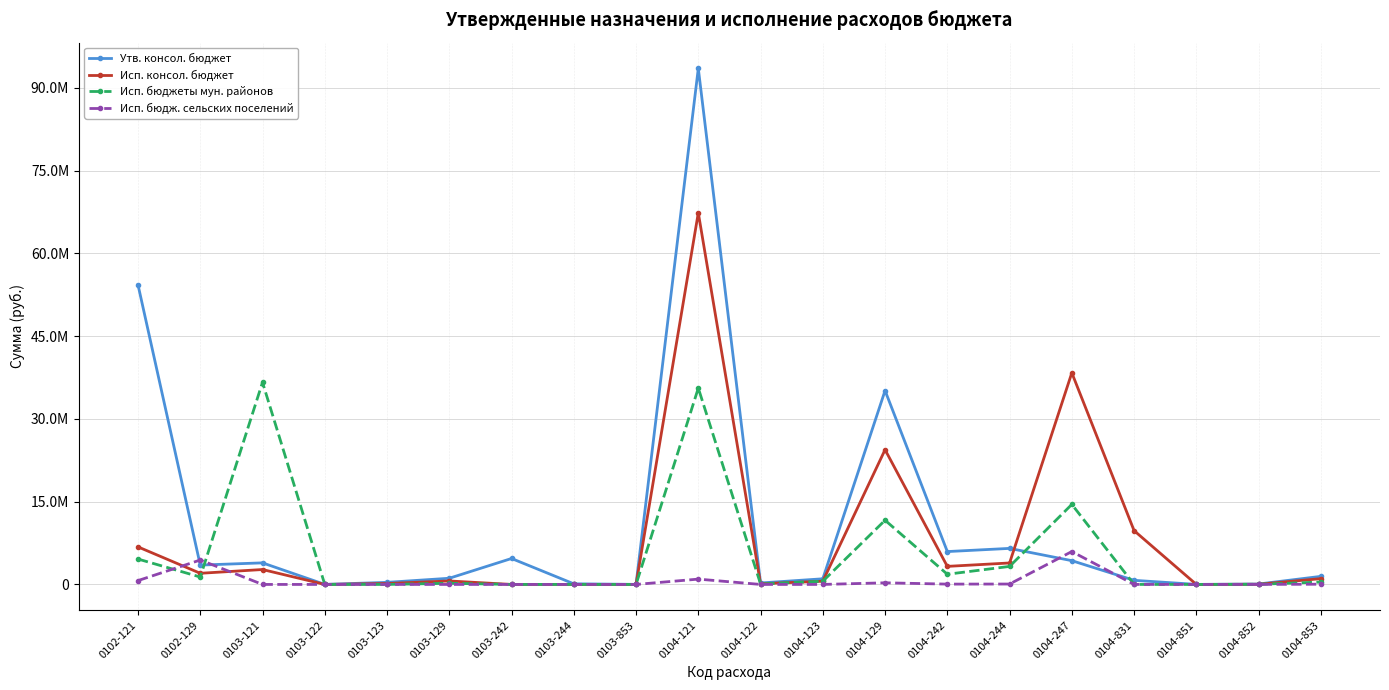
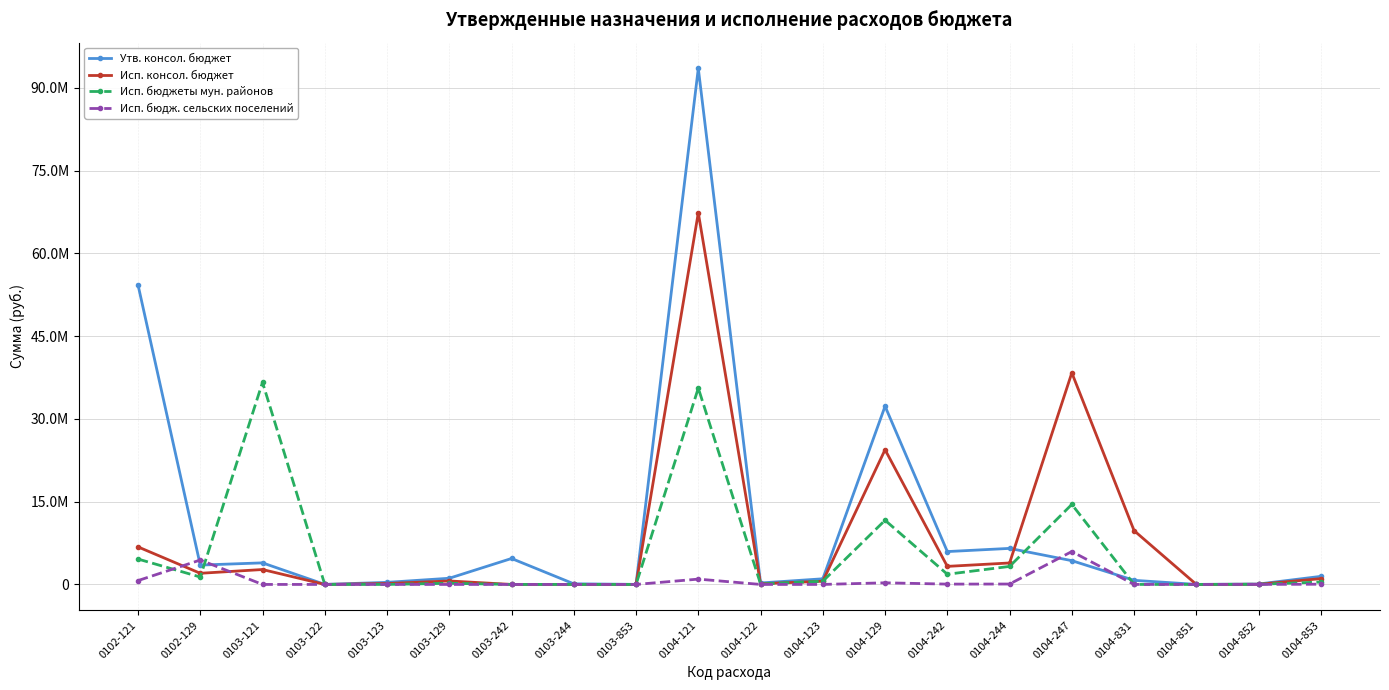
  {
    "Утв. консол. бюджет": {
      "0102-121": 54000000,
      "0102-129": 4000000,
      "0103-121": 4000000,
      "0103-129": 1000000,
      "0103-242": 5000000,
      "0104-121": 94000000,
-     "0104-129": 35000000,
+     "0104-129": 32000000,
      "0104-242": 6000000,
      "0104-244": 7000000,
      "0104-247": 4000000,
      "0104-831": 1000000
    },
    "Исп. консол. бюджет": {
      "0102-121": 7000000,
      "0102-129": 2000000,
      "0103-121": 3000000,
      "0104-121": 67000000,
      "0104-129": 24000000,
      "0104-242": 3000000,
      "0104-244": 4000000,
      "0104-247": 38000000,
      "0104-831": 10000000
    },
    "Исп. бюджеты мун. районов": {
      "0102-121": 5000000,
      "0102-129": 1000000,
      "0103-121": 37000000,
      "0104-121": 36000000,
      "0104-129": 12000000,
      "0104-242": 2000000,
      "0104-244": 3000000,
      "0104-247": 15000000
    },
    "Исп. бюдж. сельских поселений": {
      "0102-121": 1000000,
      "0102-129": 4000000,
      "0103-121": 0,
      "0104-121": 1000000,
      "0104-123": 0,
      "0104-129": 0,
      "0104-242": 0,
      "0104-244": 0,
      "0104-247": 6000000
    }
  }
